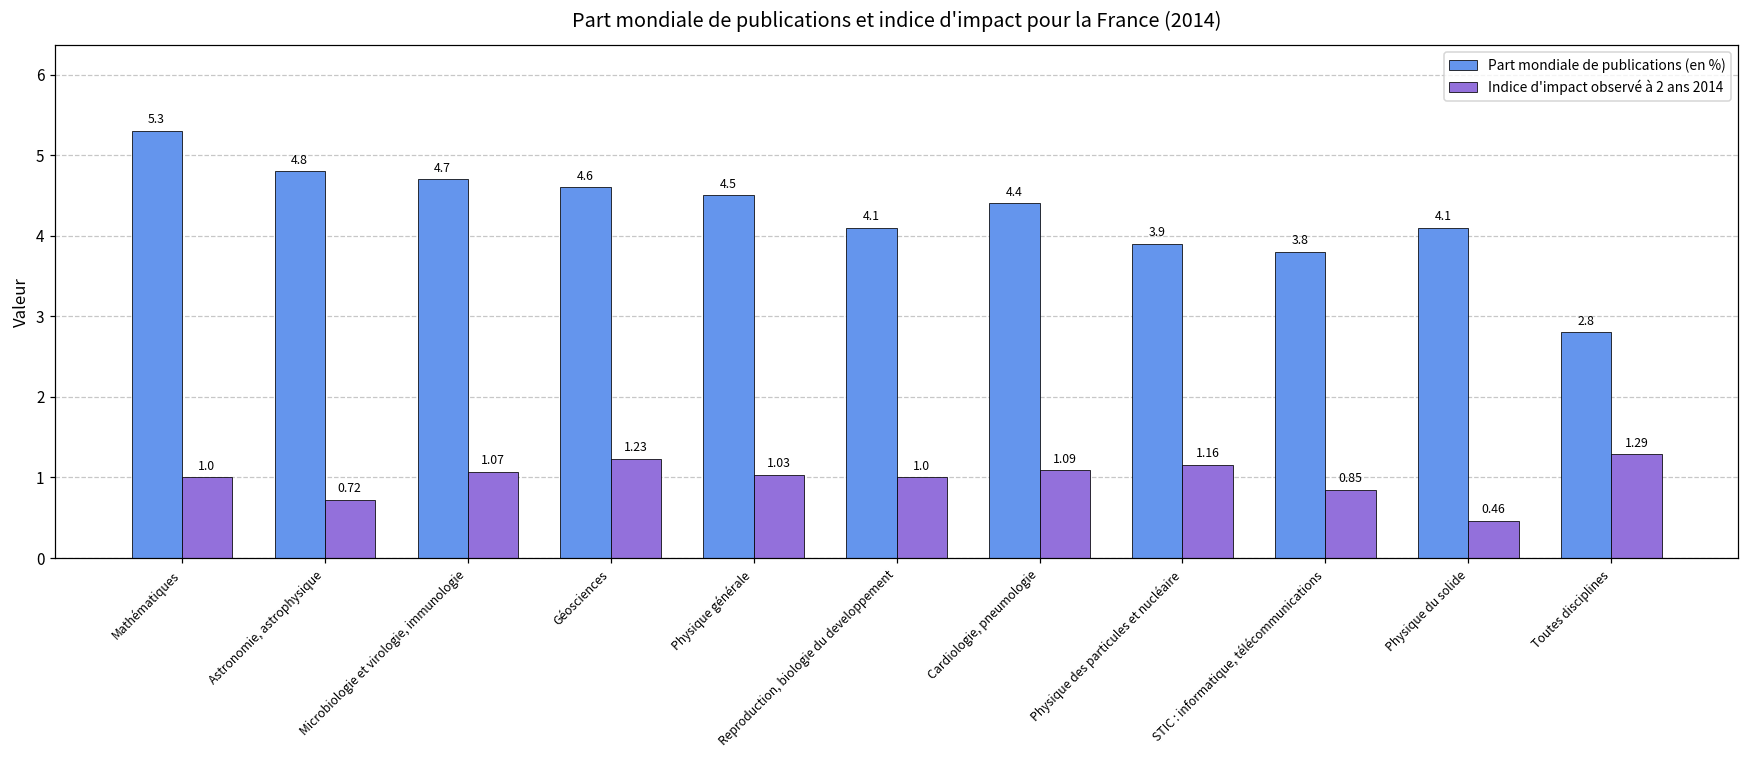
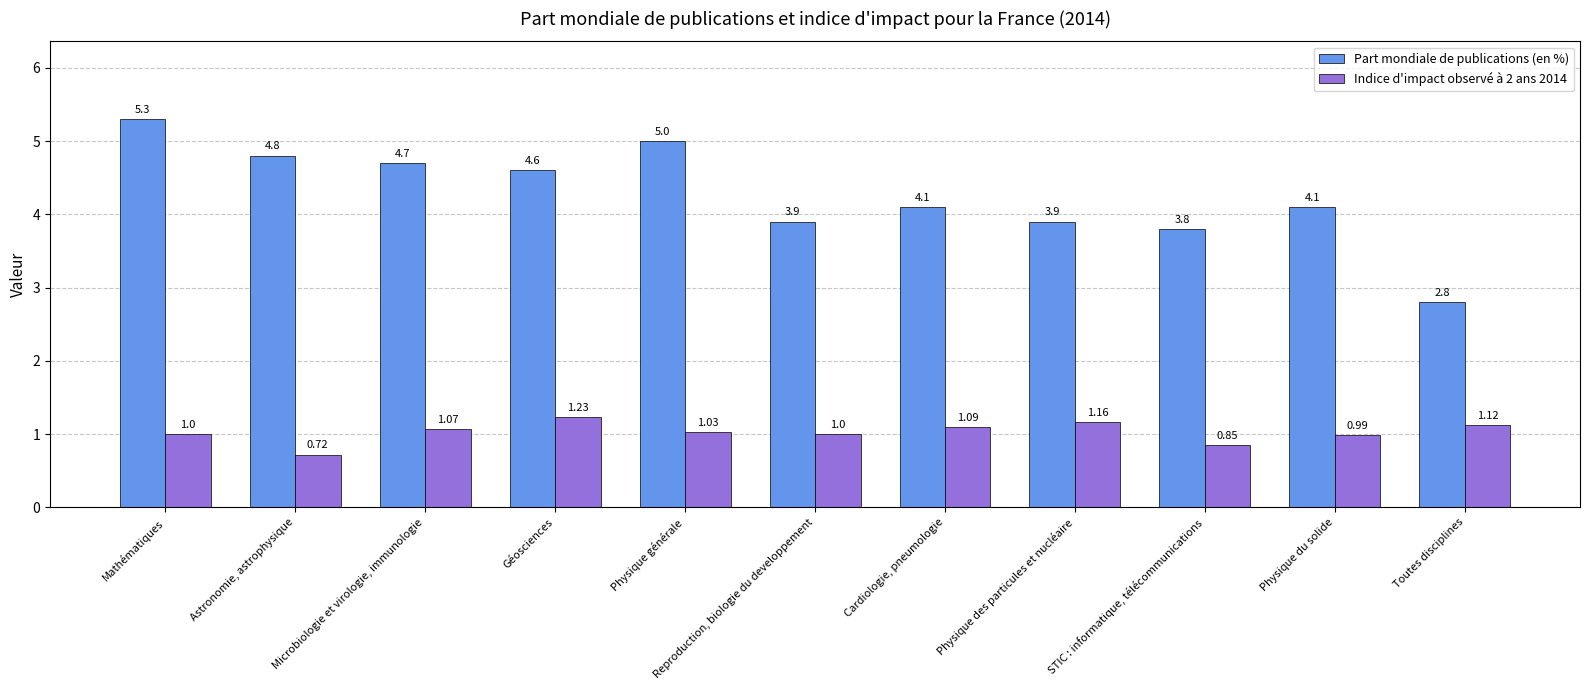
  {
    "Part mondiale de publications (en %)": {
      "Mathématiques": 5.3,
      "Astronomie, astrophysique": 4.8,
      "Microbiologie et virologie, immunologie": 4.7,
      "Géosciences": 4.6,
-     "Physique générale": 4.5,
-     "Reproduction, biologie du developpement": 4.1,
-     "Cardiologie, pneumologie": 4.4,
+     "Physique générale": 5.0,
+     "Reproduction, biologie du developpement": 3.9,
+     "Cardiologie, pneumologie": 4.1,
      "Physique des particules et nucléaire": 3.9,
      "STIC : informatique, télécommunications": 3.8,
      "Physique du solide": 4.1,
      "Toutes disciplines": 2.8
    },
    "Indice d'impact observé à 2 ans 2014": {
      "Mathématiques": 1.0,
      "Astronomie, astrophysique": 0.72,
      "Microbiologie et virologie, immunologie": 1.07,
      "Géosciences": 1.23,
      "Physique générale": 1.03,
      "Reproduction, biologie du developpement": 1.0,
      "Cardiologie, pneumologie": 1.09,
      "Physique des particules et nucléaire": 1.16,
      "STIC : informatique, télécommunications": 0.85,
-     "Physique du solide": 0.46,
-     "Toutes disciplines": 1.29
+     "Physique du solide": 0.99,
+     "Toutes disciplines": 1.12
    }
  }
